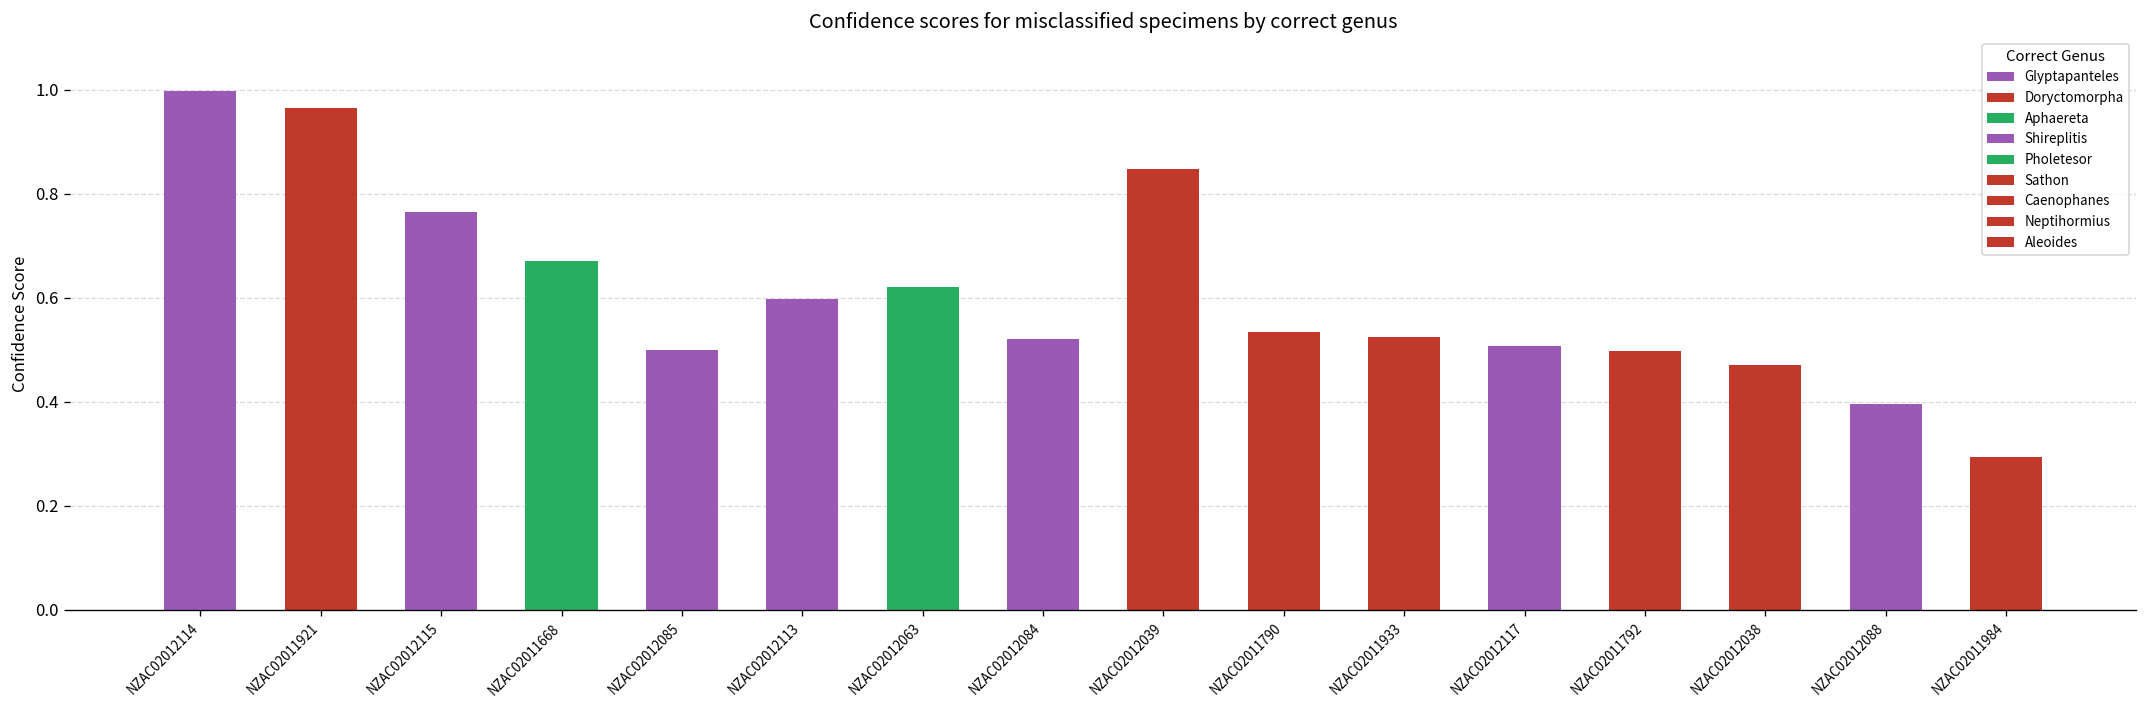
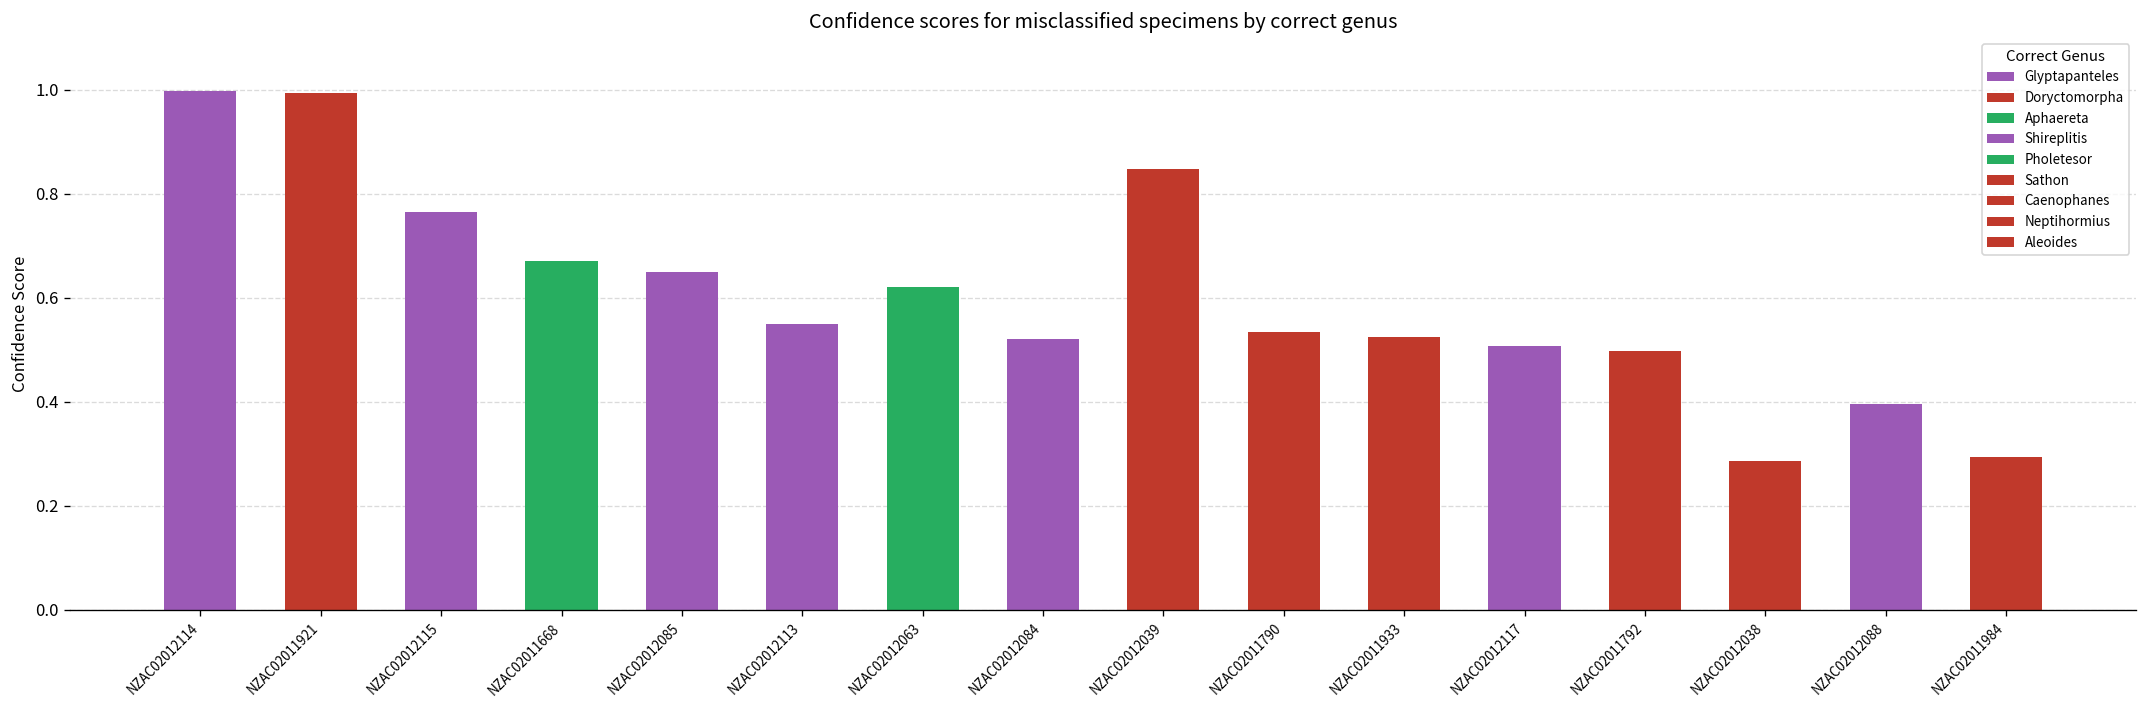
  {
    "NZAC02012114": 1.00,
-   "NZAC02011921": 0.96,
+   "NZAC02011921": 0.99,
    "NZAC02012115": 0.77,
    "NZAC02011668": 0.67,
-   "NZAC02012085": 0.50,
-   "NZAC02012113": 0.60,
+   "NZAC02012085": 0.65,
+   "NZAC02012113": 0.55,
    "NZAC02012063": 0.62,
    "NZAC02012084": 0.52,
    "NZAC02012039": 0.85,
    "NZAC02011790": 0.54,
    "NZAC02011933": 0.53,
    "NZAC02012117": 0.51,
    "NZAC02011792": 0.50,
-   "NZAC02012038": 0.47,
+   "NZAC02012038": 0.29,
    "NZAC02012088": 0.40,
    "NZAC02011984": 0.29
  }
